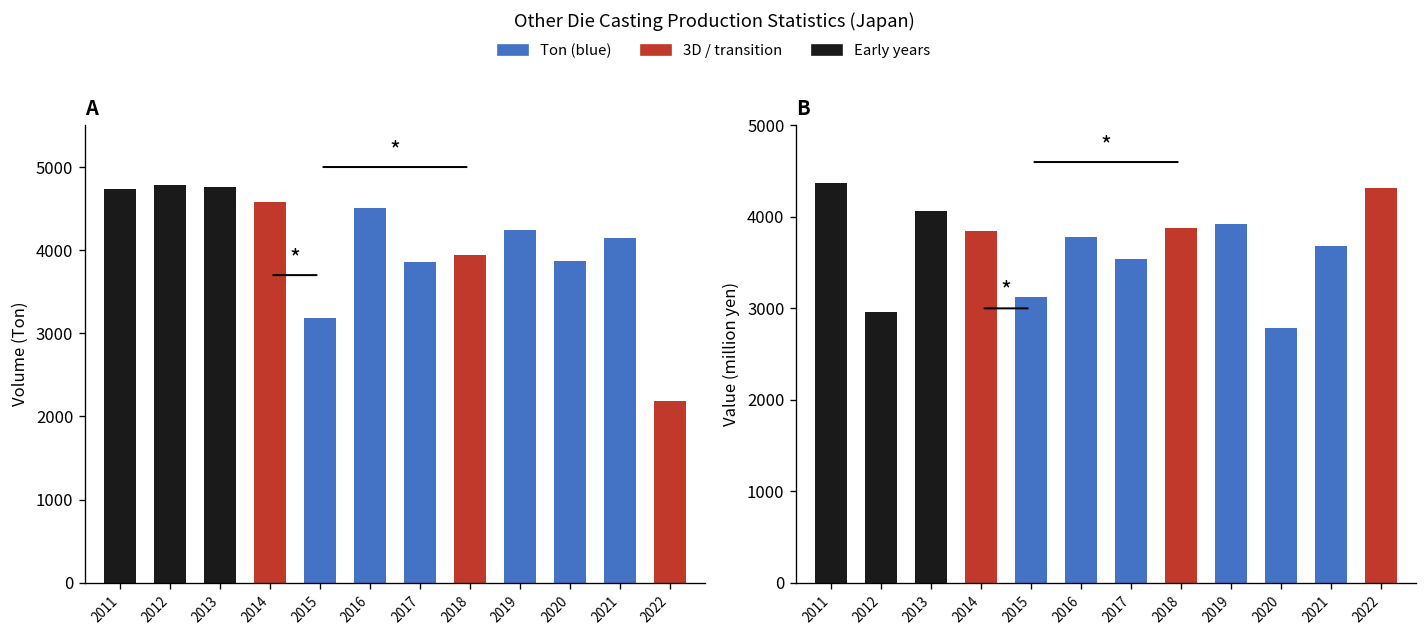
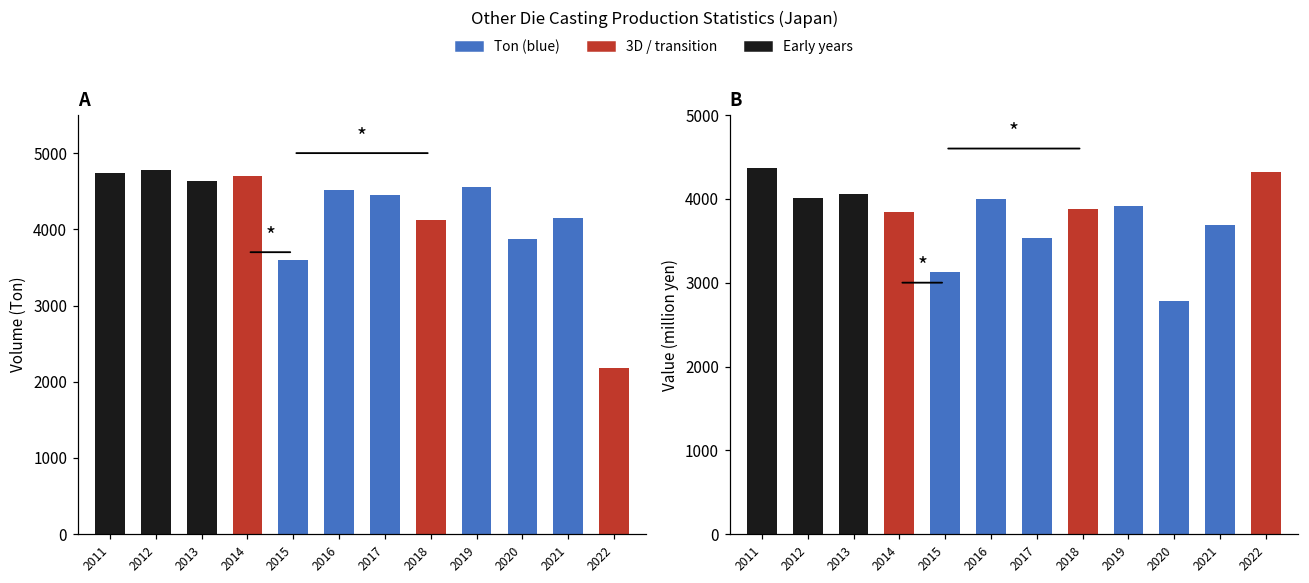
  {
    "A": {
      "2011": 4700,
      "2012": 4800,
-     "2013": 4800,
-     "2014": 4600,
-     "2015": 3200,
+     "2013": 4600,
+     "2014": 4700,
+     "2015": 3600,
      "2016": 4500,
-     "2017": 3900,
-     "2018": 3900,
-     "2019": 4200,
+     "2017": 4400,
+     "2018": 4100,
+     "2019": 4600,
      "2020": 3900,
      "2021": 4100,
      "2022": 2200
    },
    "B": {
      "2011": 4400,
-     "2012": 3000,
+     "2012": 4000,
      "2013": 4100,
      "2014": 3800,
      "2015": 3100,
-     "2016": 3800,
+     "2016": 4000,
      "2017": 3500,
      "2018": 3900,
      "2019": 3900,
      "2020": 2800,
      "2021": 3700,
      "2022": 4300
    }
  }
